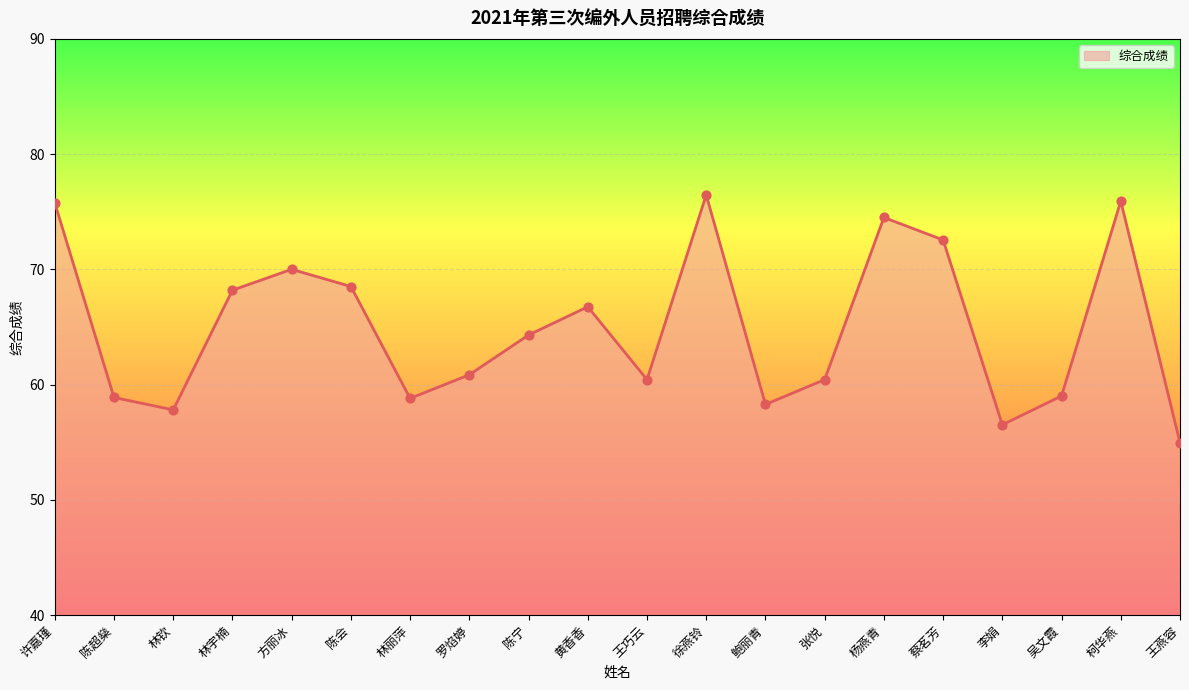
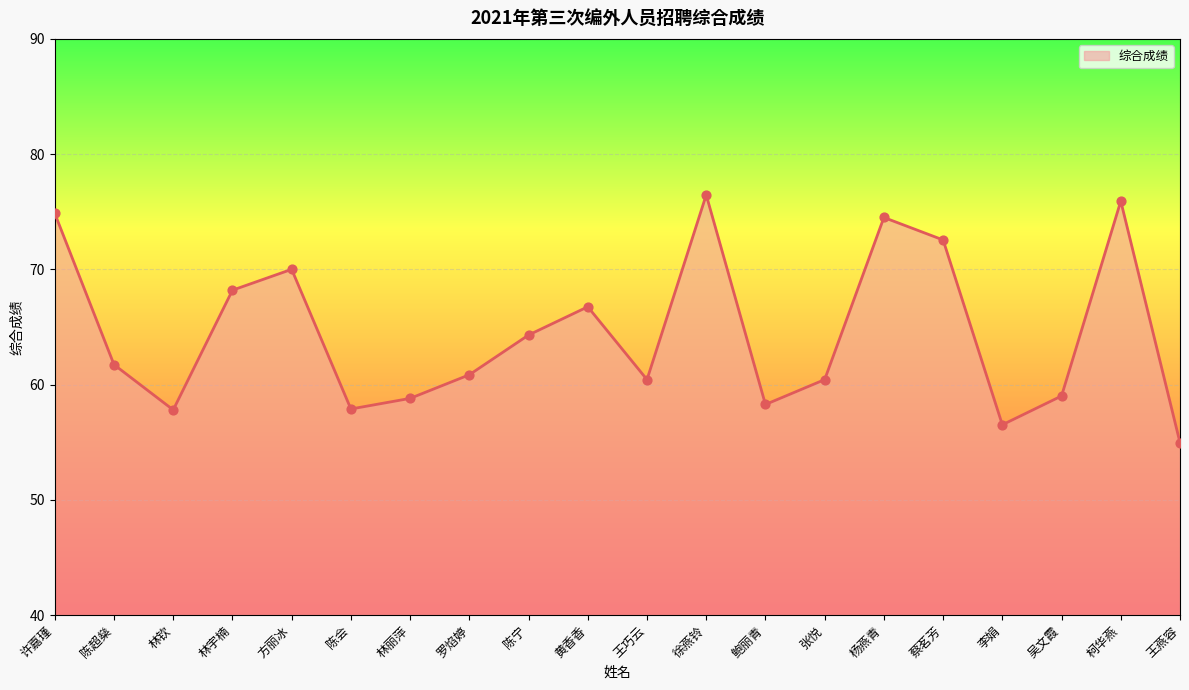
  {
-   "许嘉瑾": 75.8,
-   "陈超燊": 58.9,
+   "许嘉瑾": 74.9,
+   "陈超燊": 61.7,
    "林钦": 57.8,
    "林宇楠": 68.2,
    "方丽冰": 70.0,
-   "陈会": 68.5,
+   "陈会": 57.9,
    "林丽萍": 58.8,
    "罗焰婷": 60.9,
    "陈宁": 64.3,
    "黄香香": 66.8,
    "王巧云": 60.4,
    "徐燕铃": 76.5,
    "鲍丽青": 58.3,
    "张悦": 60.4,
    "杨燕青": 74.5,
    "蔡茗芳": 72.6,
    "李娟": 56.5,
    "吴文霞": 59.0,
    "柯华燕": 75.9,
    "王燕容": 55.0
  }
